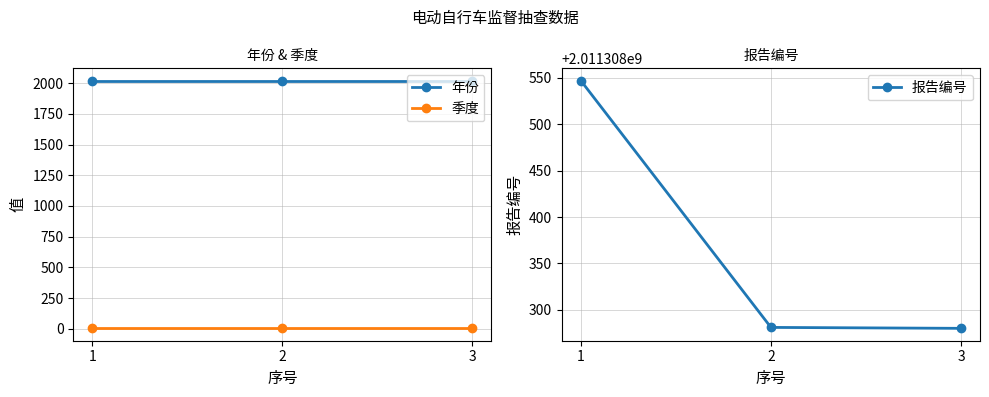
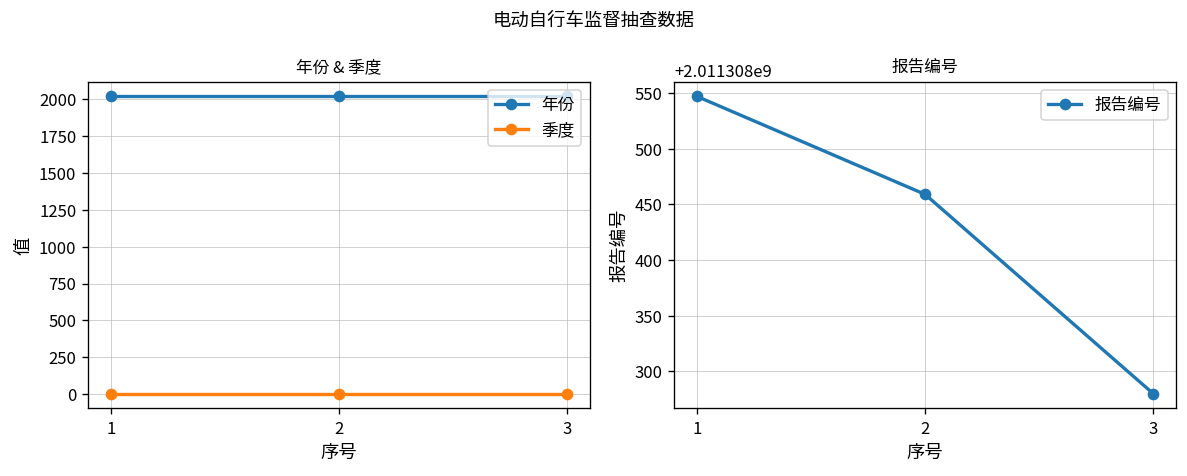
  {
    "年份 & 季度": {
      "年份": {
        "1": 2020,
        "2": 2020
      },
      "季度": {
        "1": 0,
        "2": 0,
        "3": 0
      }
    },
    "报告编号": {
      "1": 2011308550,
-     "2": 2011308280,
+     "2": 2011308460,
      "3": 2011308280
    }
  }
